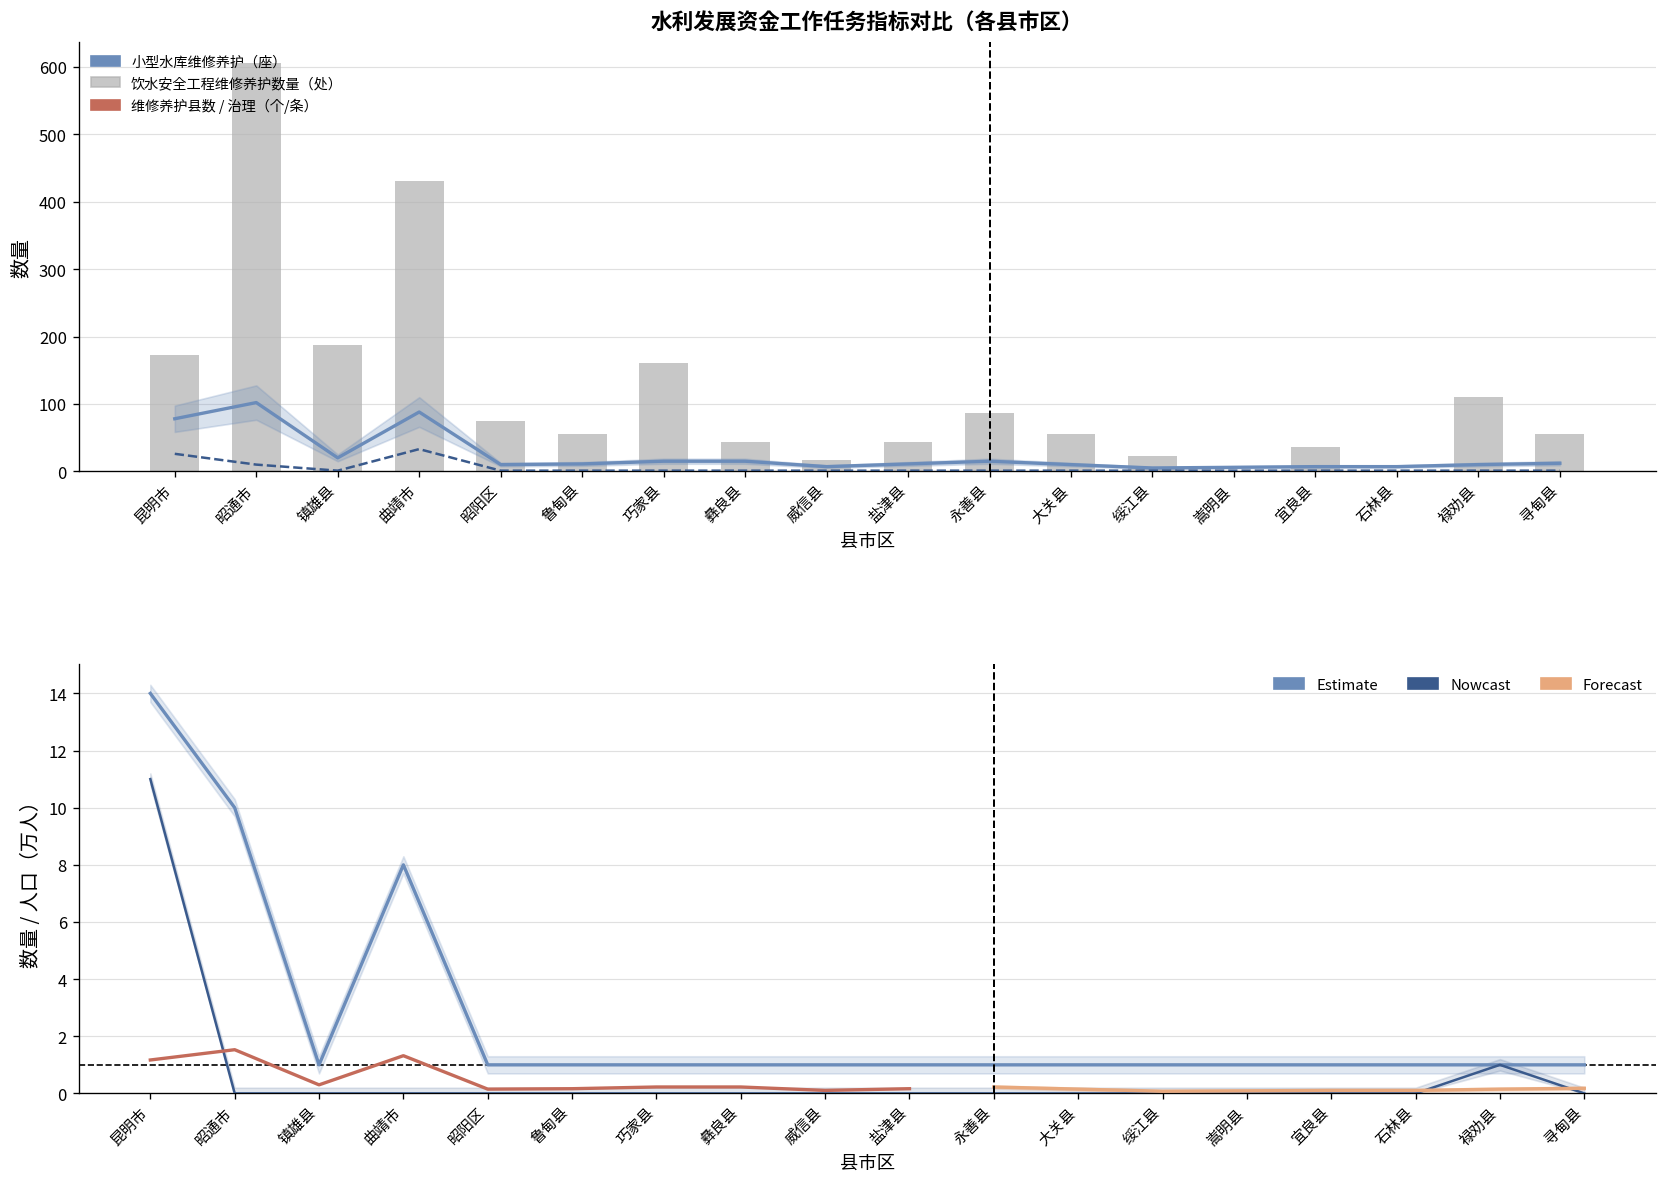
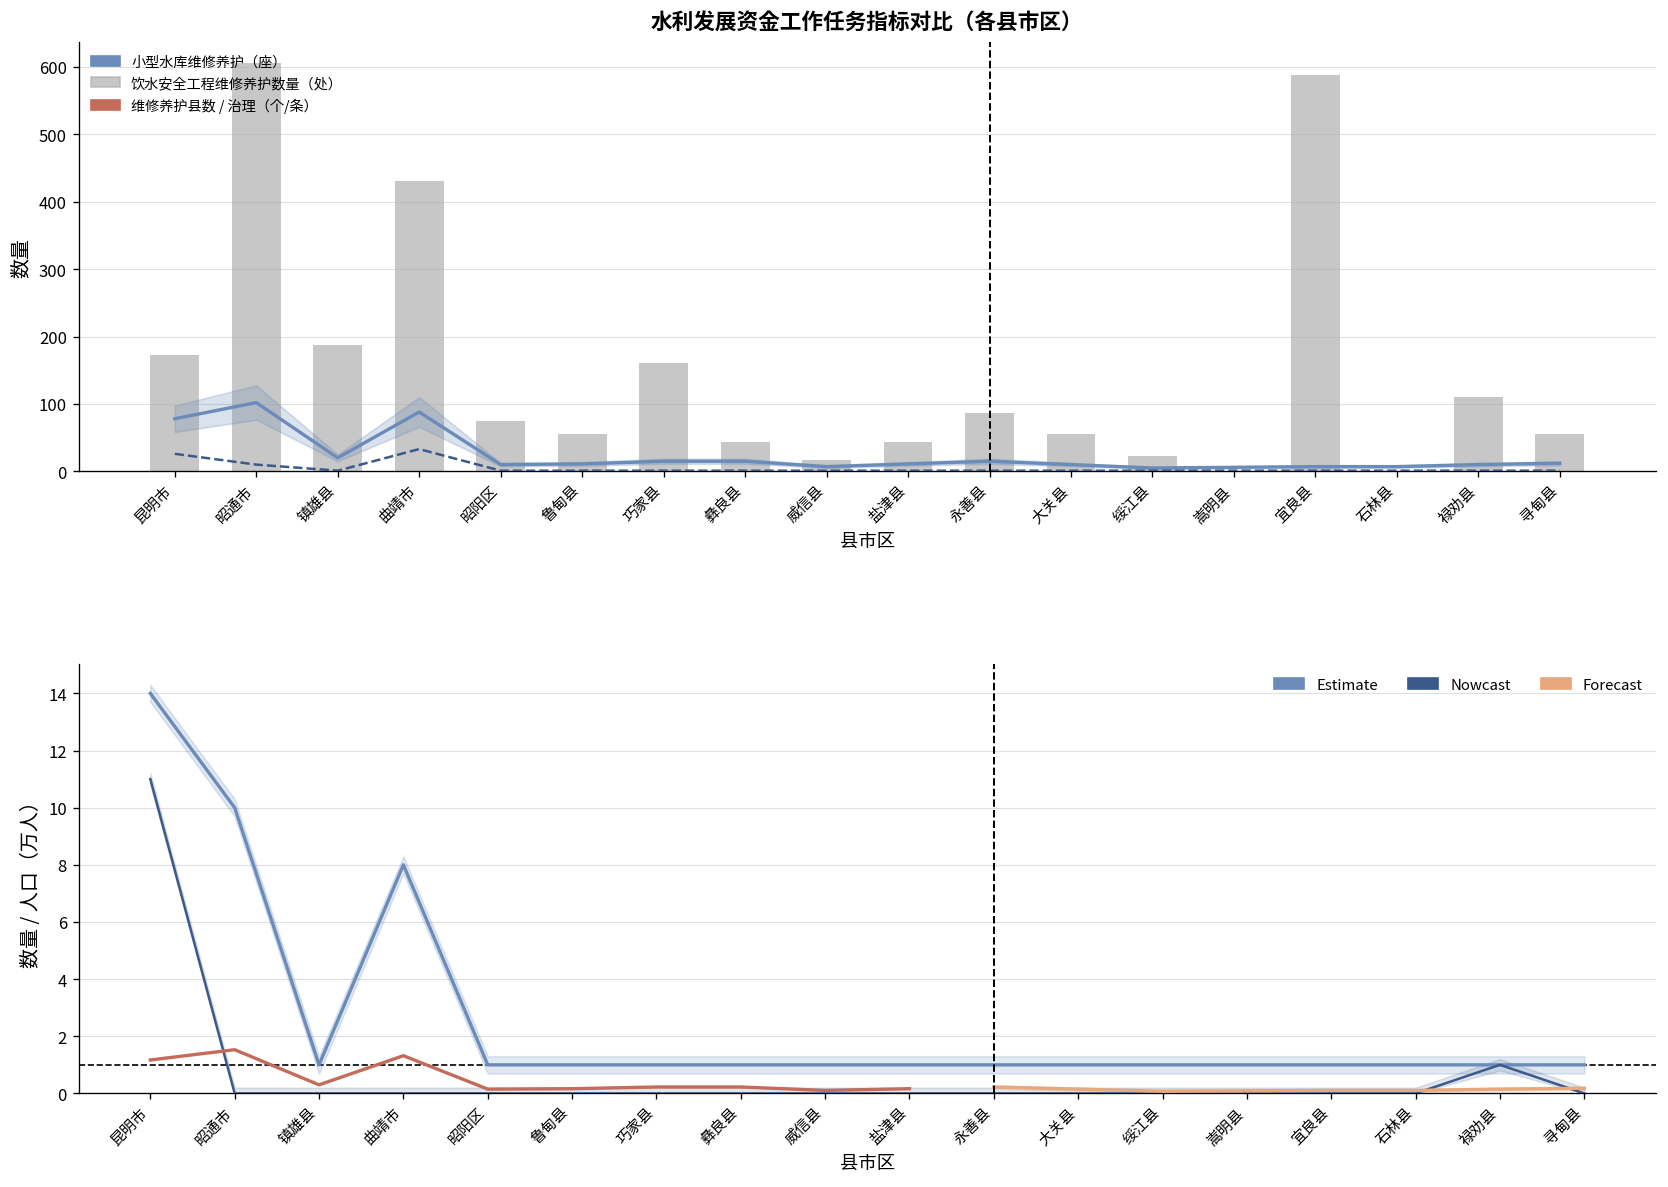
  {
    "水利发展资金工作任务指标对比（各县市区）": {
      "饮水安全工程维修养护数量（处）": {
        "昆明市": 170,
        "昭通市": 610,
        "镇雄县": 190,
        "曲靖市": 430,
        "昭阳区": 80,
        "鲁甸县": 60,
        "巧家县": 160,
        "彝良县": 40,
        "威信县": 20,
        "盐津县": 40,
        "永善县": 90,
        "大关县": 60,
        "绥江县": 20,
        "嵩明县": 0,
-       "宜良县": 40,
+       "宜良县": 590,
        "石林县": 0,
        "禄劝县": 110,
        "寻甸县": 60
      }
    }
  }
